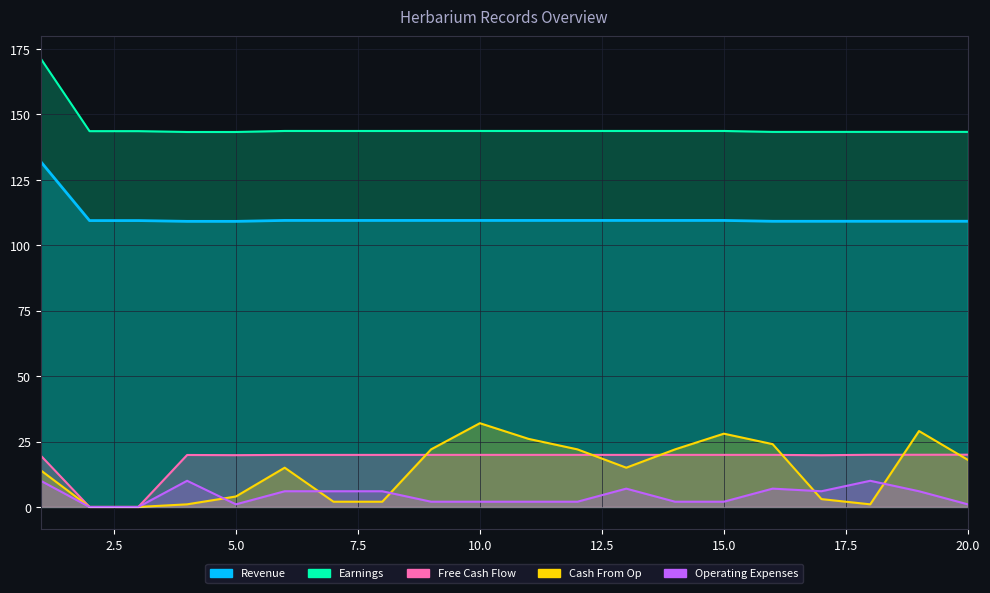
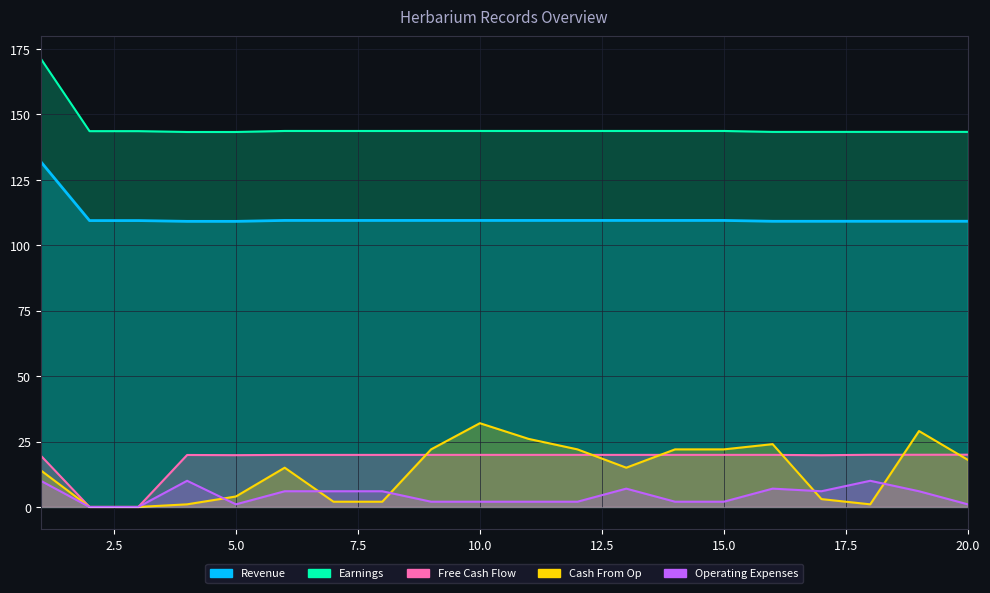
  {
    "Cash From Op": {
      "5.0": 4,
      "10.0": 32,
-     "15.0": 28,
+     "15.0": 22,
      "20.0": 18
    }
  }
